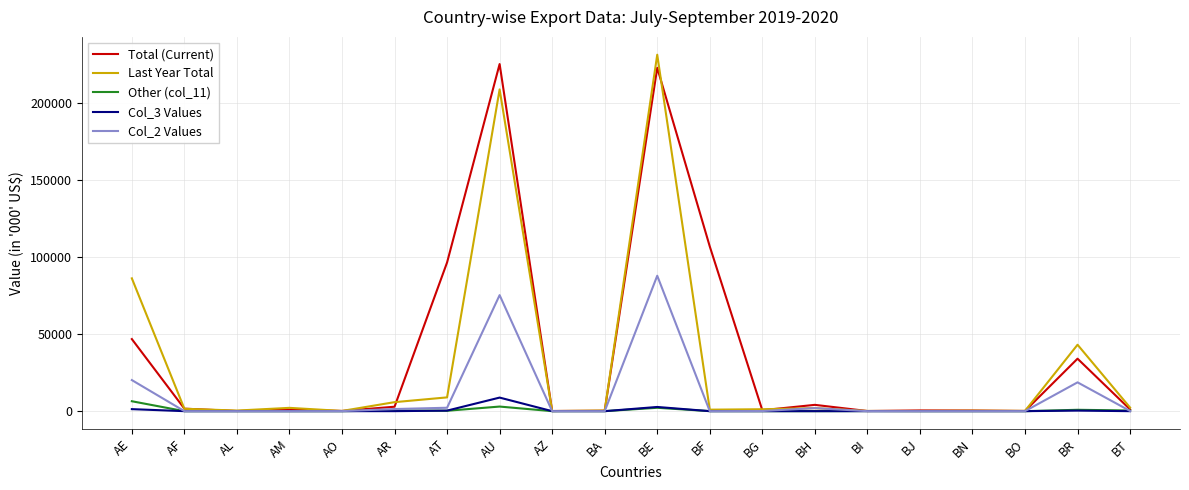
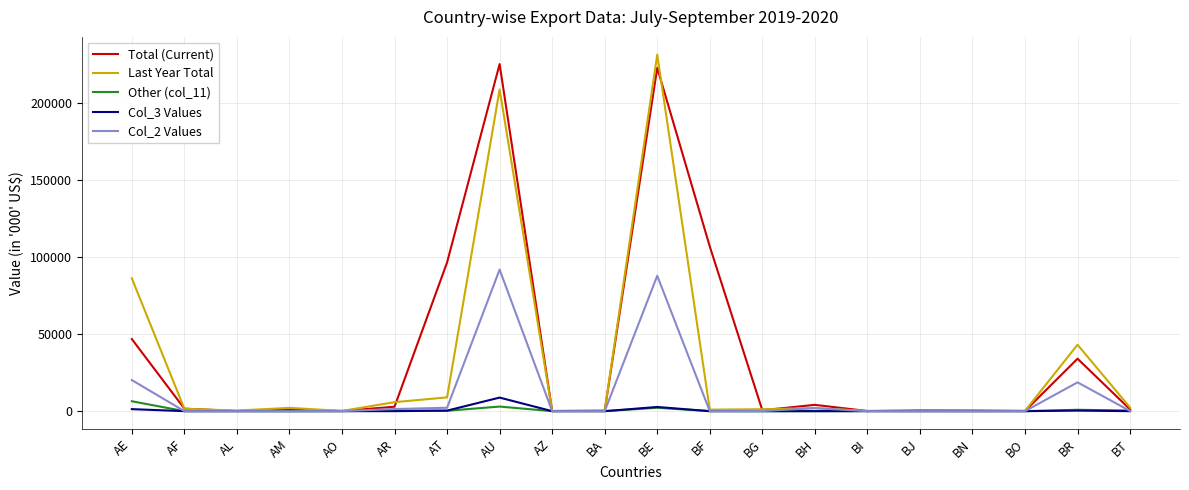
  {
    "Total (Current)": {
      "AE": 47000,
      "AT": 96000,
      "AU": 225000,
      "BE": 223000,
      "BF": 107000,
      "BH": 4000,
      "BR": 34000
    },
    "Last Year Total": {
      "AE": 86000,
      "AR": 6000,
      "AT": 9000,
      "AU": 209000,
      "BE": 231000,
      "BR": 43000
    },
    "Other (col_11)": {
      "AE": 6000,
      "AU": 3000
    },
    "Col_3 Values": {
      "AE": 1000,
      "AU": 9000
    },
    "Col_2 Values": {
      "AE": 20000,
      "AT": 2000,
-     "AU": 75000,
+     "AU": 92000,
      "BE": 88000,
      "BR": 19000
    }
  }
